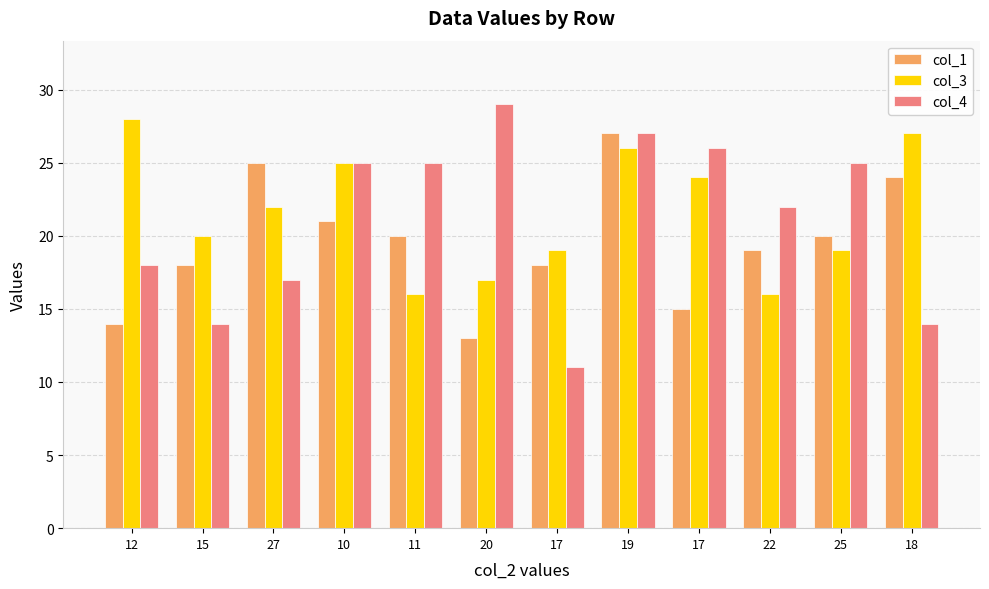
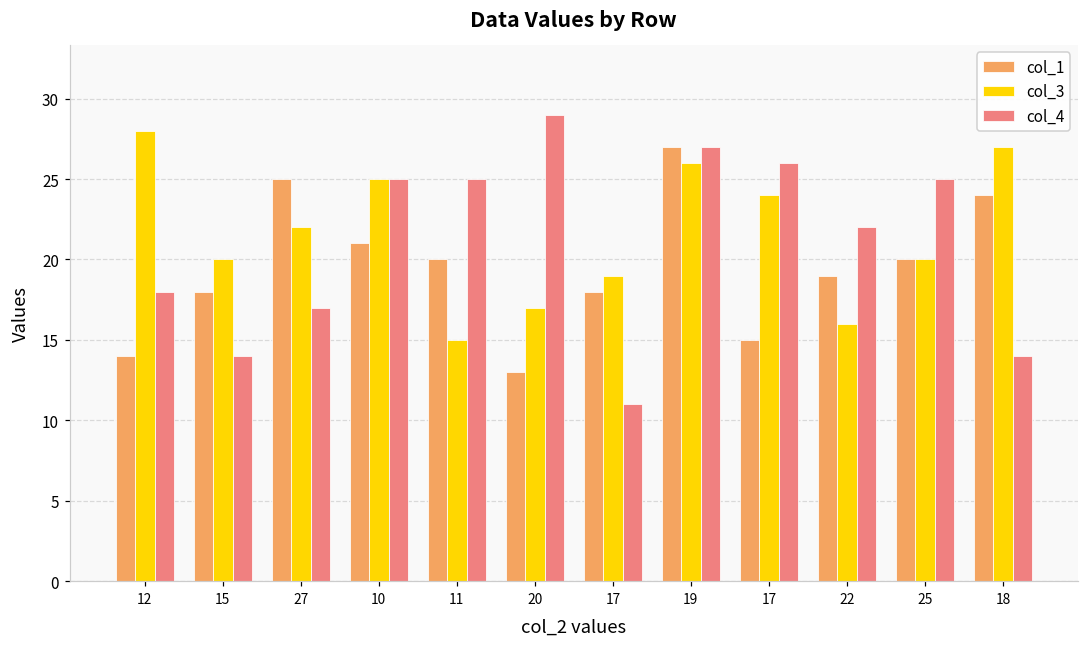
  {
    "col_3": {
      "12": 28,
      "15": 20,
      "27": 22,
      "10": 25,
-     "11": 16,
+     "11": 15,
      "20": 17,
      "19": 26,
      "22": 16,
-     "25": 19,
+     "25": 20,
      "18": 27
    }
  }
